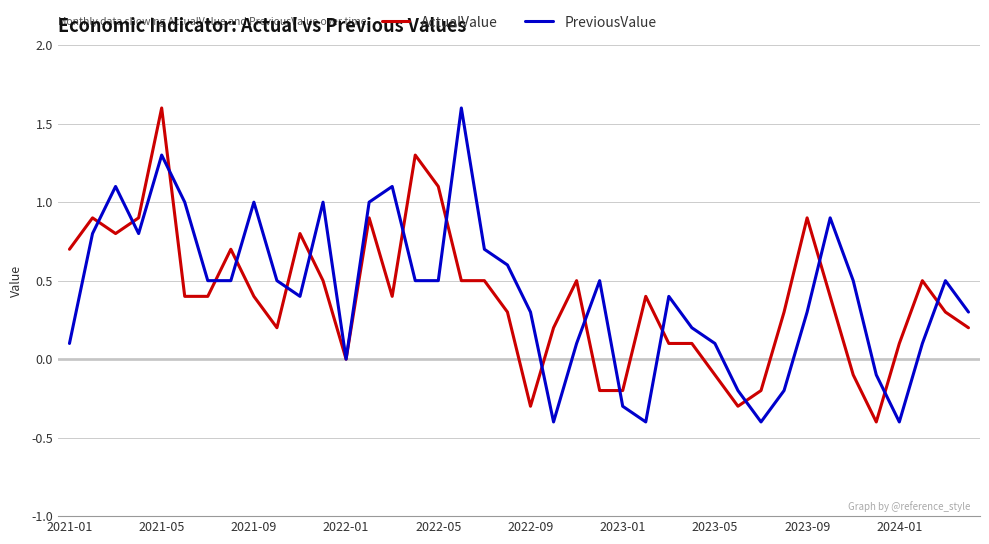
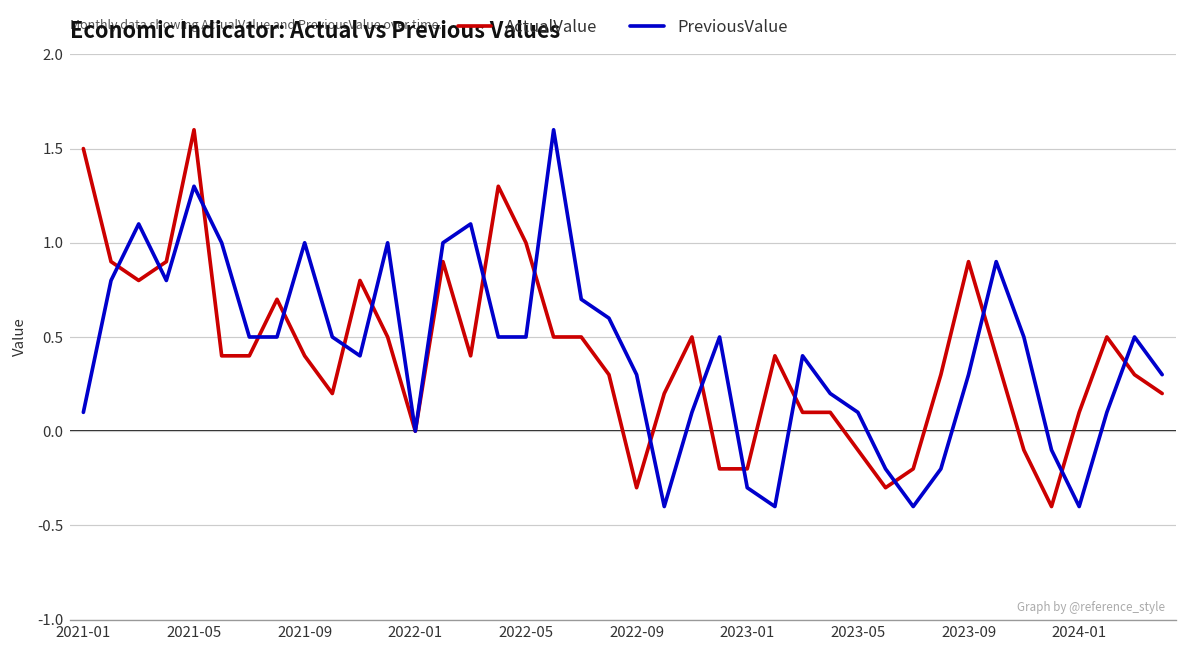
  {
    "ActualValue": {
-     "2021-01": 0.7,
+     "2021-01": 1.5,
      "2021-05": 1.6,
      "2021-09": 0.4,
-     "2022-05": 1.1,
+     "2022-05": 1.0,
      "2022-09": -0.3,
      "2023-01": -0.2,
      "2023-05": -0.1,
      "2023-09": 0.9,
      "2024-01": 0.1
    },
    "PreviousValue": {
      "2021-01": 0.1,
      "2021-05": 1.3,
      "2021-09": 1.0,
      "2022-05": 0.5,
      "2022-09": 0.3,
      "2023-01": -0.3,
      "2023-05": 0.1,
      "2023-09": 0.3,
      "2024-01": -0.4
    }
  }
